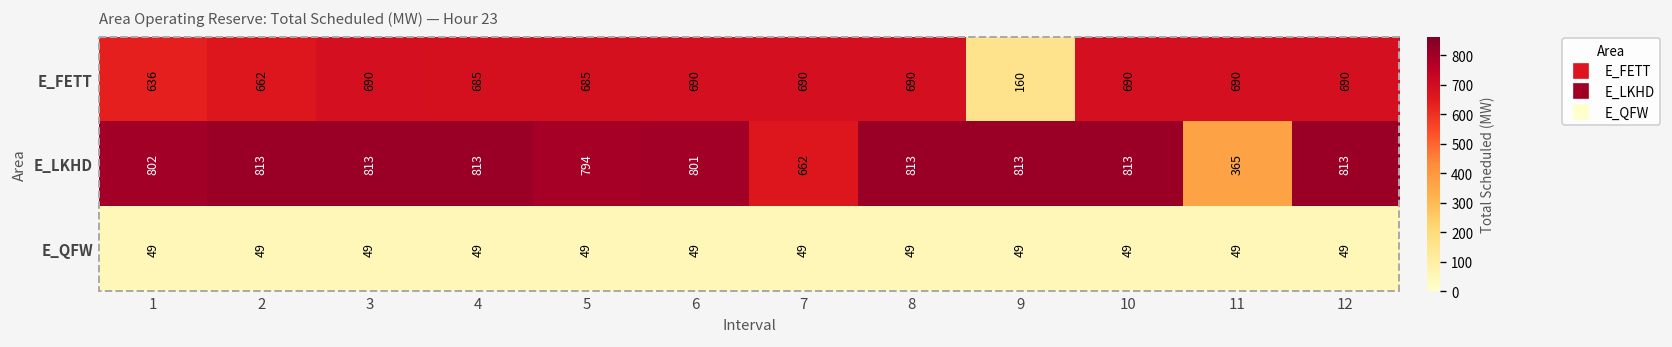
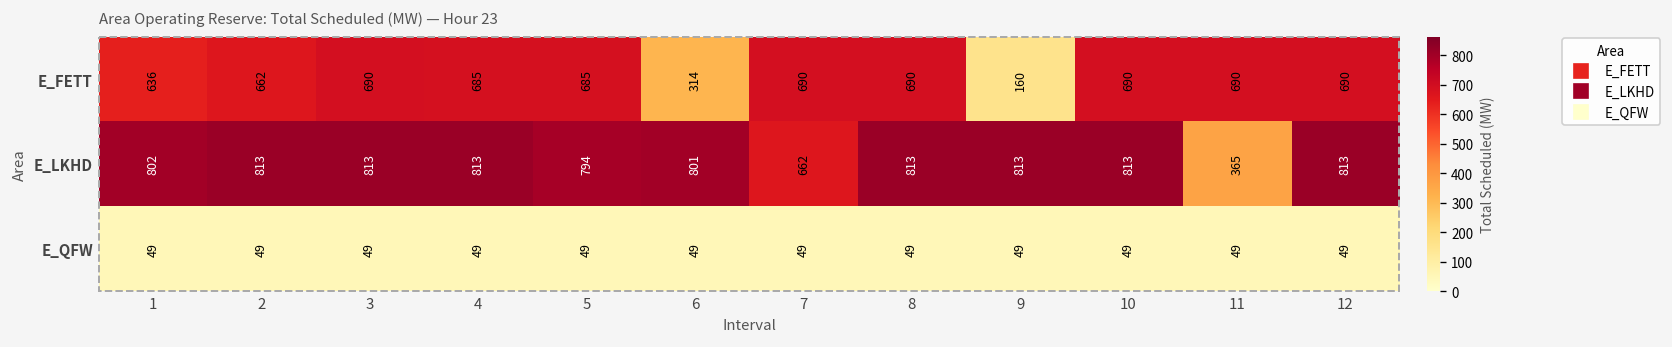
  {
    "E_FETT": {
      "1": 636,
      "2": 662,
      "3": 690,
      "4": 685,
      "5": 685,
-     "6": 690,
+     "6": 314,
      "7": 690,
      "8": 690,
      "9": 160,
      "10": 690,
      "11": 690,
      "12": 690
    },
    "E_LKHD": {
      "1": 802,
      "2": 813,
      "3": 813,
      "4": 813,
      "5": 794,
      "6": 801,
      "7": 662,
      "8": 813,
      "9": 813,
      "10": 813,
      "11": 365,
      "12": 813
    },
    "E_QFW": {
      "1": 49,
      "2": 49,
      "3": 49,
      "4": 49,
      "5": 49,
      "6": 49,
      "7": 49,
      "8": 49,
      "9": 49,
      "10": 49,
      "11": 49,
      "12": 49
    }
  }
